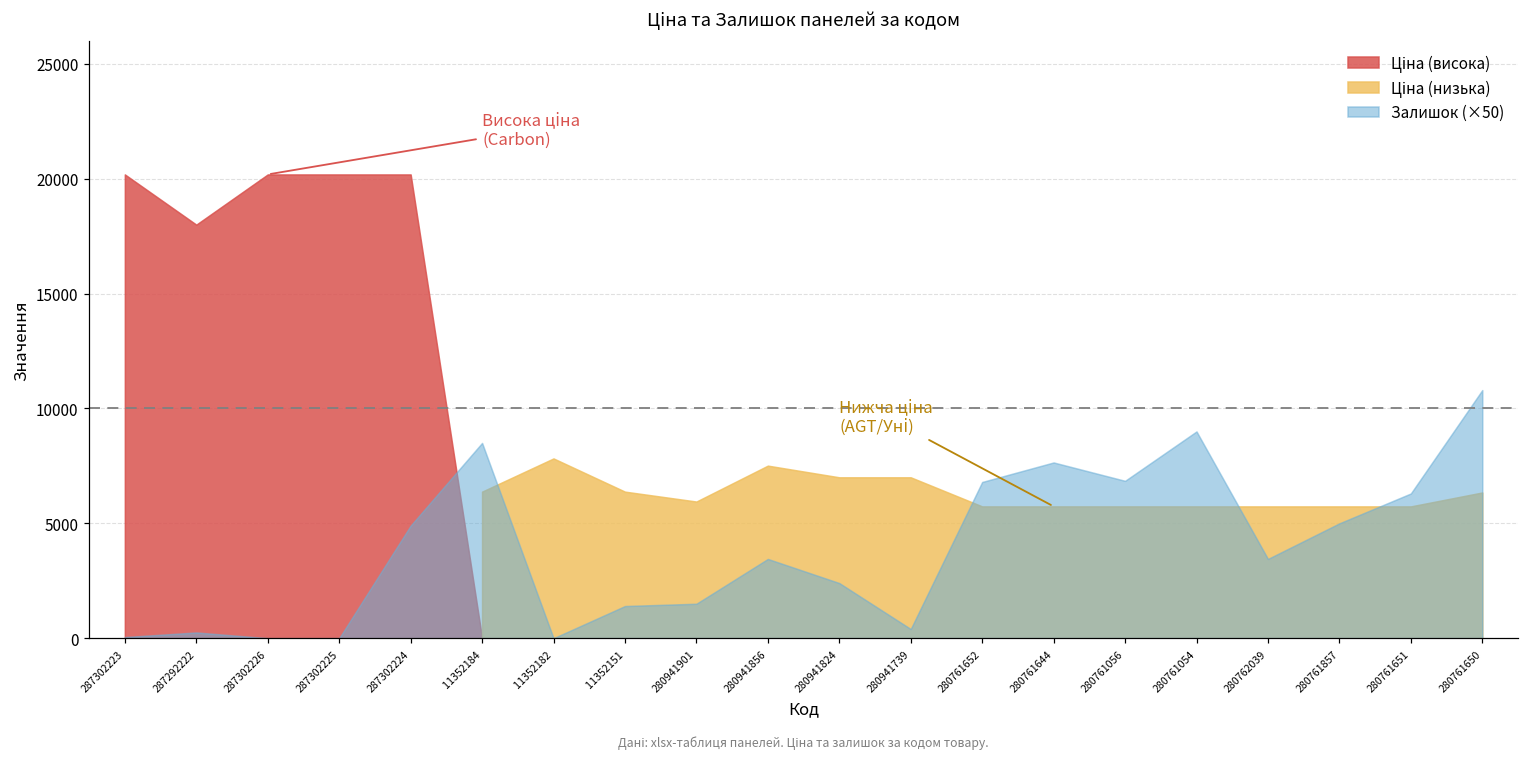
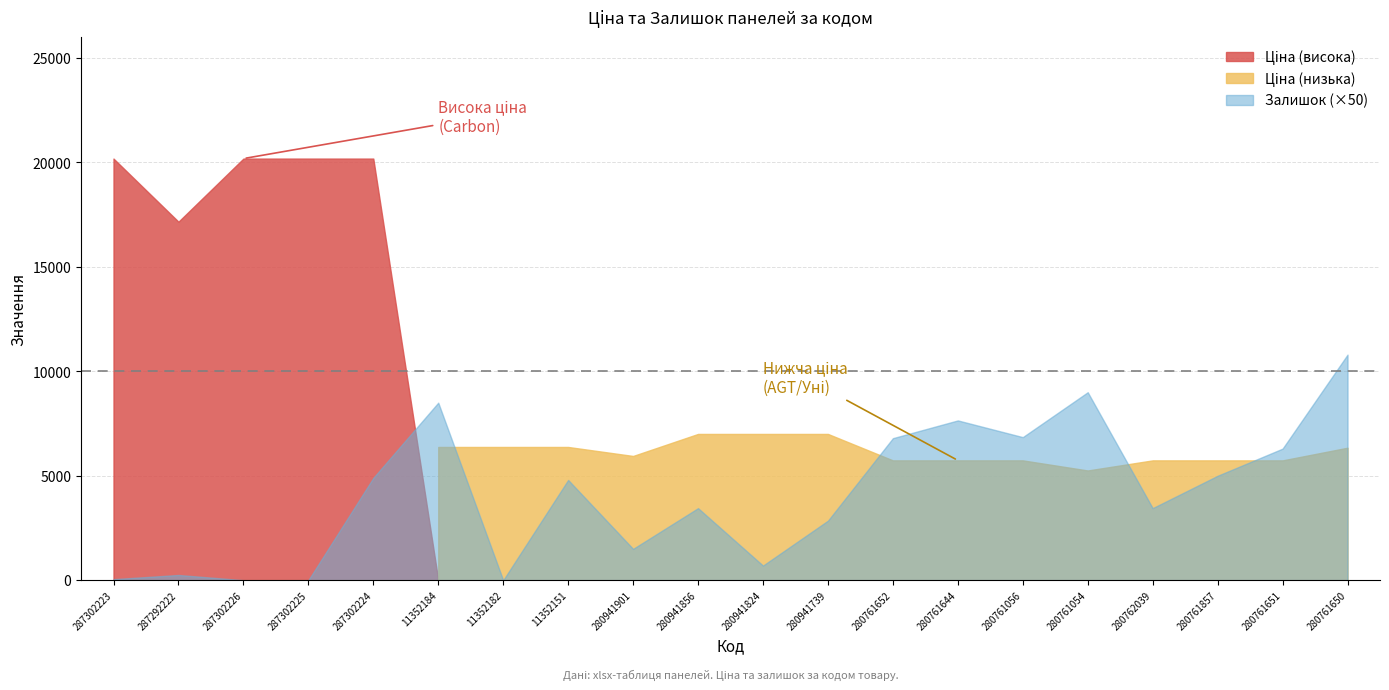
  {
    "Ціна (висока)": {
      "287302223": 20200,
-     "287292222": 18000,
+     "287292222": 17200,
      "287302226": 20200,
      "287302225": 20200,
      "287302224": 20200
    },
    "Ціна (низька)": {
      "11352184": 6400,
-     "11352182": 7800,
+     "11352182": 6400,
      "11352151": 6400,
      "280941901": 5900,
-     "280941856": 7500,
+     "280941856": 7000,
      "280941824": 7000,
      "280941739": 7000,
      "280761652": 5700,
      "280761644": 5700,
      "280761056": 5700,
-     "280761054": 5700,
+     "280761054": 5300,
      "280762039": 5700,
      "280761857": 5700,
      "280761651": 5700,
      "280761650": 6300
    },
    "Залишок (×50)": {
      "287292222": 300,
      "287302226": 0,
      "287302225": 0,
      "287302224": 4900,
      "11352184": 8500,
      "11352182": 0,
-     "11352151": 1400,
+     "11352151": 4800,
      "280941901": 1500,
      "280941856": 3500,
-     "280941824": 2400,
-     "280941739": 400,
+     "280941824": 700,
+     "280941739": 2900,
      "280761652": 6800,
      "280761644": 7700,
      "280761056": 6900,
      "280761054": 9000,
      "280762039": 3500,
      "280761857": 5000,
      "280761651": 6300,
      "280761650": 10800
    }
  }
